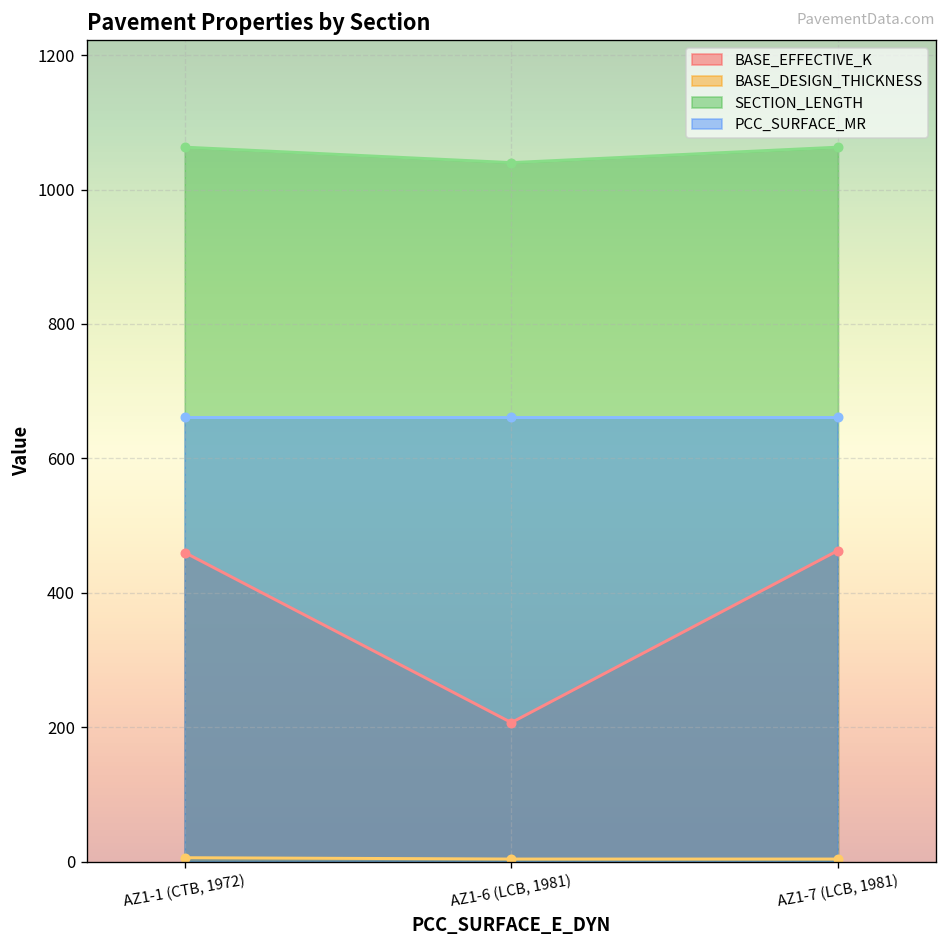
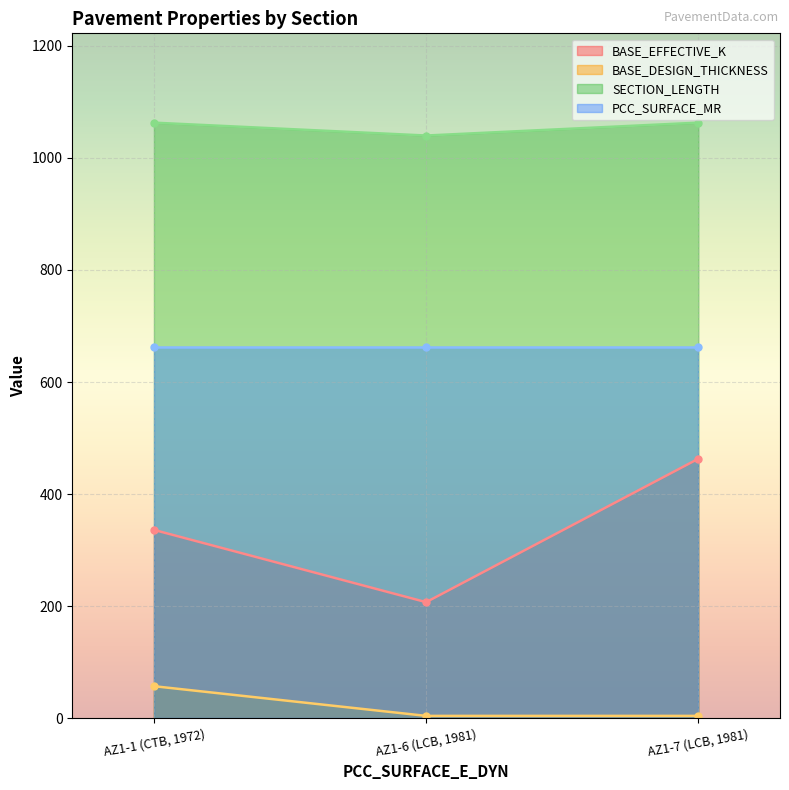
  {
    "BASE_EFFECTIVE_K": {
-     "AZ1-1 (CTB, 1972)": 460,
+     "AZ1-1 (CTB, 1972)": 340,
      "AZ1-6 (LCB, 1981)": 210,
      "AZ1-7 (LCB, 1981)": 460
    },
    "BASE_DESIGN_THICKNESS": {
-     "AZ1-1 (CTB, 1972)": 10,
+     "AZ1-1 (CTB, 1972)": 60,
      "AZ1-6 (LCB, 1981)": 0,
      "AZ1-7 (LCB, 1981)": 0
    },
    "SECTION_LENGTH": {
      "AZ1-1 (CTB, 1972)": 1060,
      "AZ1-6 (LCB, 1981)": 1040,
      "AZ1-7 (LCB, 1981)": 1060
    },
    "PCC_SURFACE_MR": {
      "AZ1-1 (CTB, 1972)": 660,
      "AZ1-6 (LCB, 1981)": 660,
      "AZ1-7 (LCB, 1981)": 660
    }
  }
